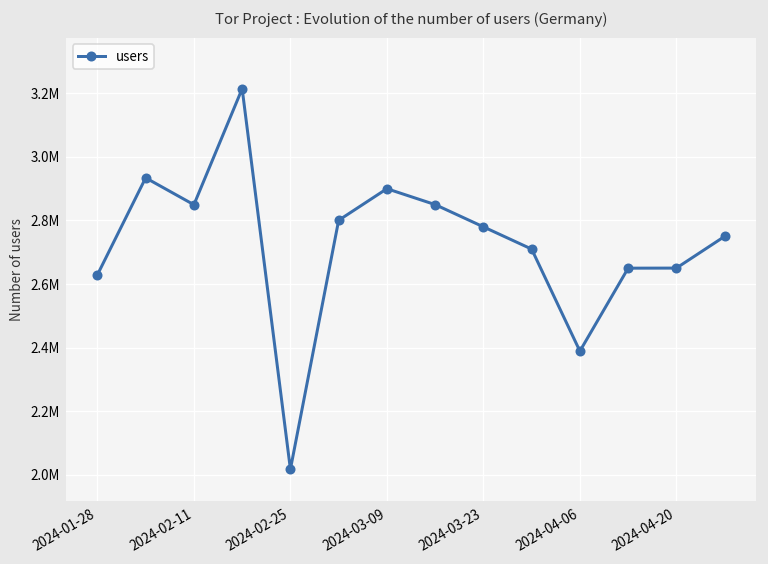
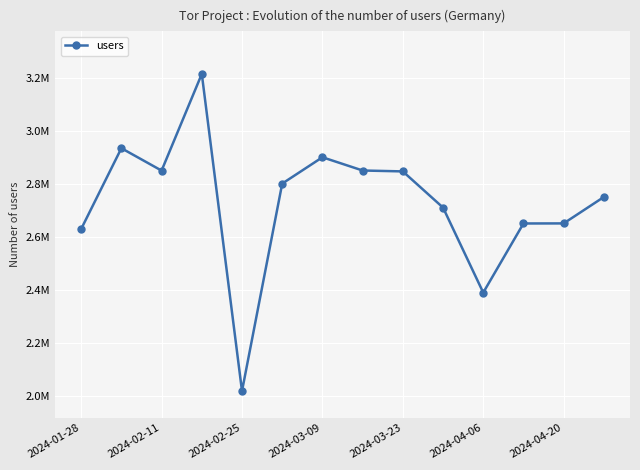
  {
    "2024-01-28": 2630000,
    "2024-02-11": 2850000,
    "2024-02-25": 2020000,
    "2024-03-09": 2900000,
-   "2024-03-23": 2780000,
+   "2024-03-23": 2850000,
    "2024-04-06": 2390000,
    "2024-04-20": 2650000
  }
